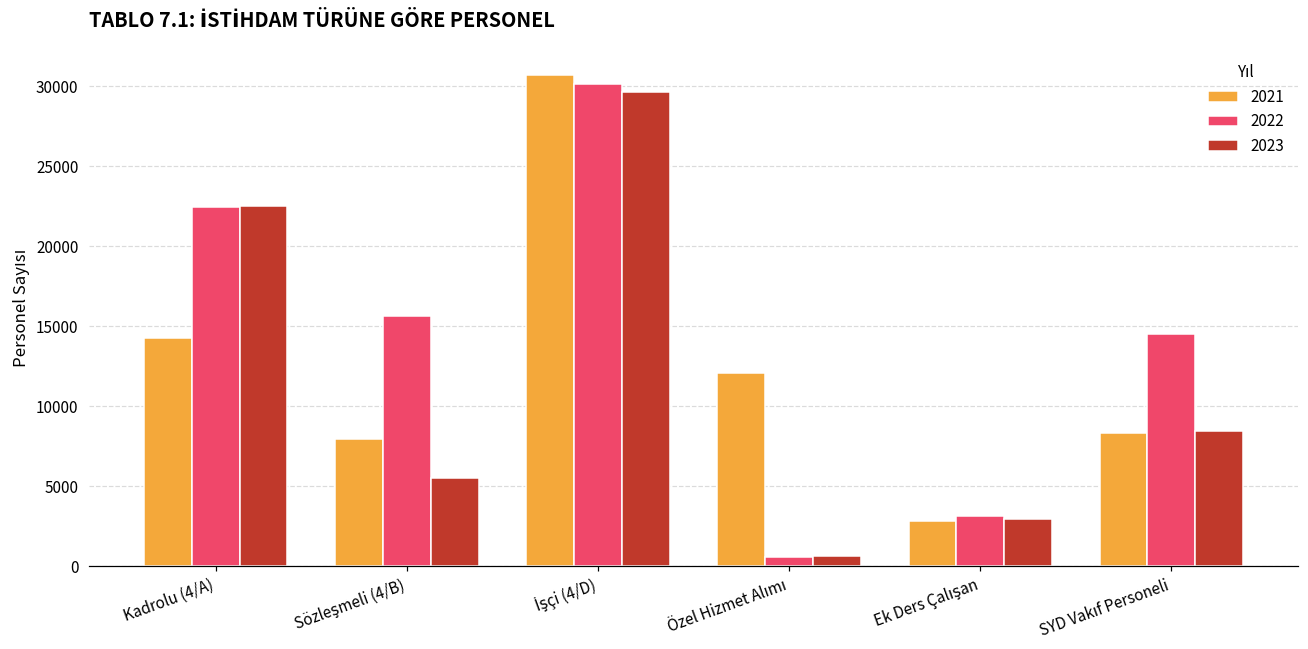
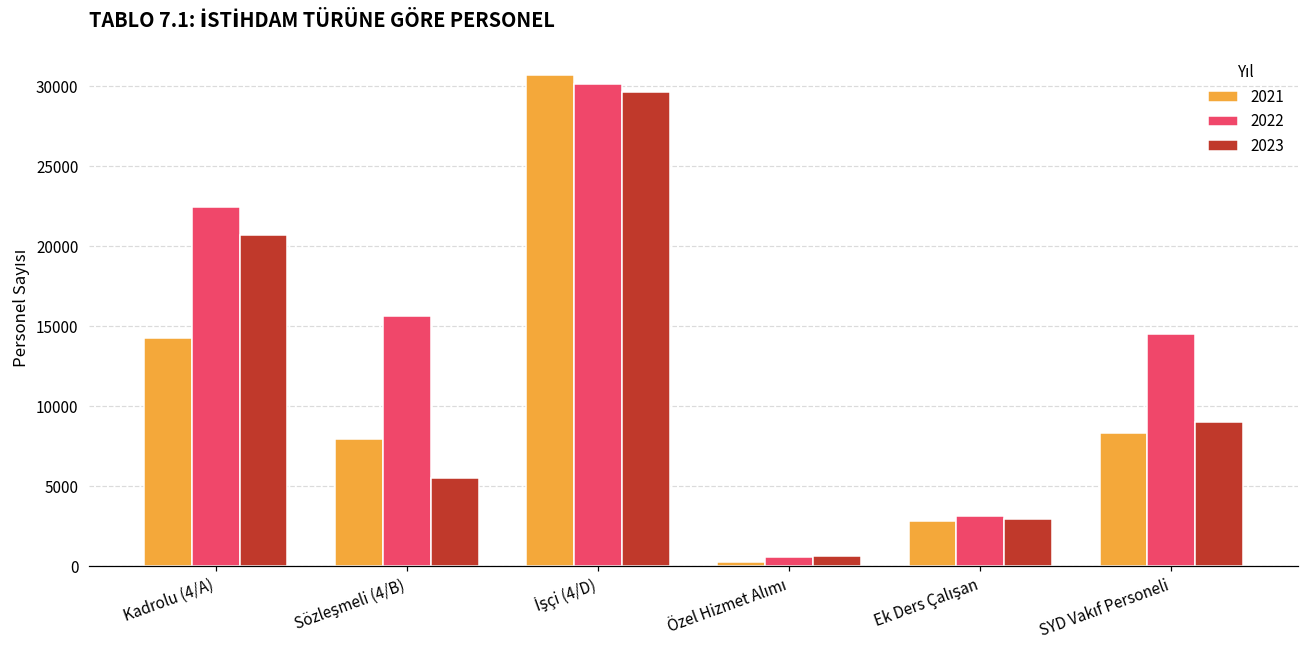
  {
    "2021": {
      "Kadrolu (4/A)": 14300,
      "Sözleşmeli (4/B)": 7900,
      "İşçi (4/D)": 30700,
-     "Özel Hizmet Alımı": 12100,
+     "Özel Hizmet Alımı": 300,
      "Ek Ders Çalışan": 2800,
      "SYD Vakıf Personeli": 8300
    },
    "2022": {
      "Kadrolu (4/A)": 22400,
      "Sözleşmeli (4/B)": 15600,
      "İşçi (4/D)": 30100,
      "Özel Hizmet Alımı": 600,
      "Ek Ders Çalışan": 3200,
      "SYD Vakıf Personeli": 14500
    },
    "2023": {
-     "Kadrolu (4/A)": 22500,
+     "Kadrolu (4/A)": 20700,
      "Sözleşmeli (4/B)": 5500,
      "İşçi (4/D)": 29600,
      "Özel Hizmet Alımı": 600,
      "Ek Ders Çalışan": 2900,
-     "SYD Vakıf Personeli": 8500
+     "SYD Vakıf Personeli": 9000
    }
  }
